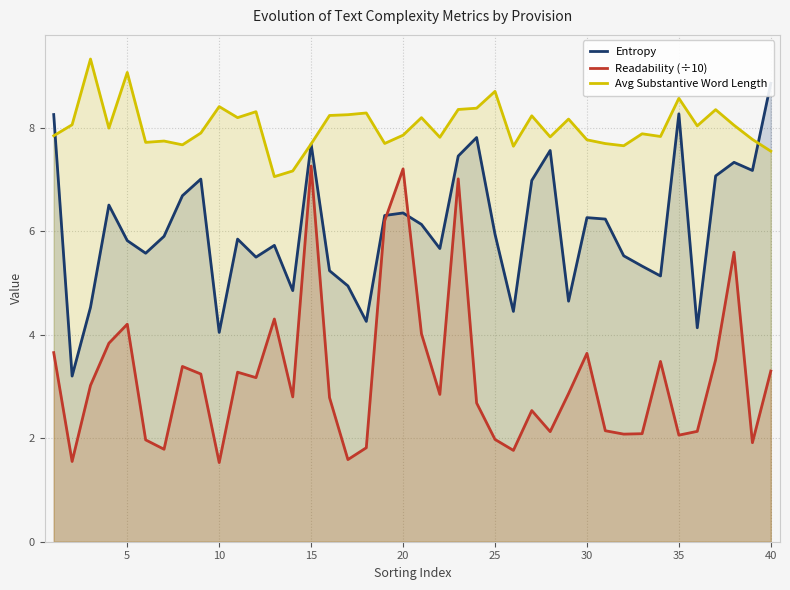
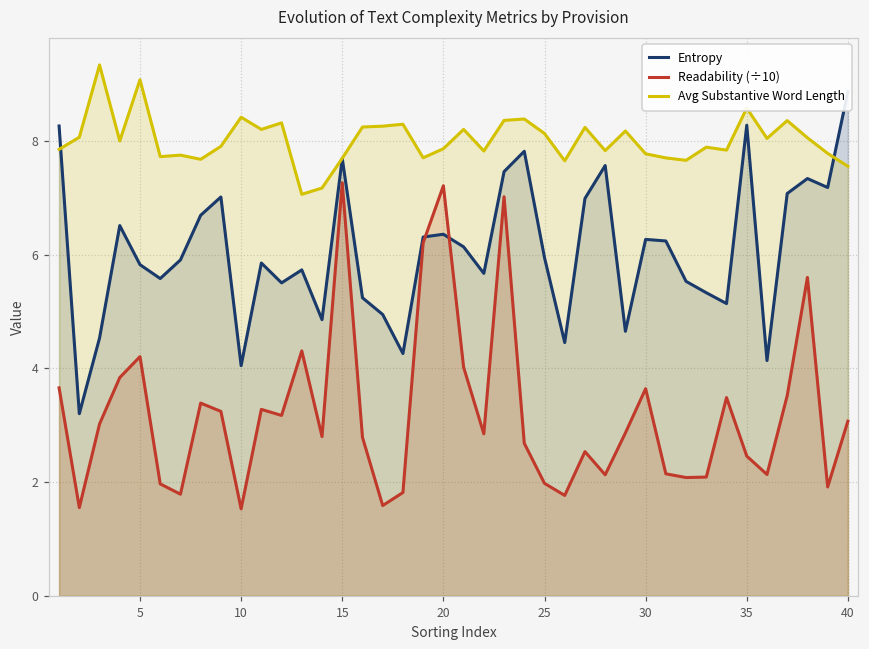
  {
    "Entropy": {
      "5": 5.8,
      "10": 4.0,
      "20": 6.4,
      "25": 5.9,
      "30": 6.3,
      "35": 8.3
    },
    "Readability (÷10)": {
      "5": 4.2,
      "10": 1.5,
      "15": 7.3,
      "20": 7.2,
      "25": 2.0,
      "30": 3.6,
-     "35": 2.1,
-     "40": 3.3
+     "35": 2.5,
+     "40": 3.1
    },
    "Avg Substantive Word Length": {
      "5": 9.1,
      "10": 8.4,
      "20": 7.9,
-     "25": 8.7,
+     "25": 8.1,
      "30": 7.8,
      "35": 8.6,
      "40": 7.6
    }
  }
